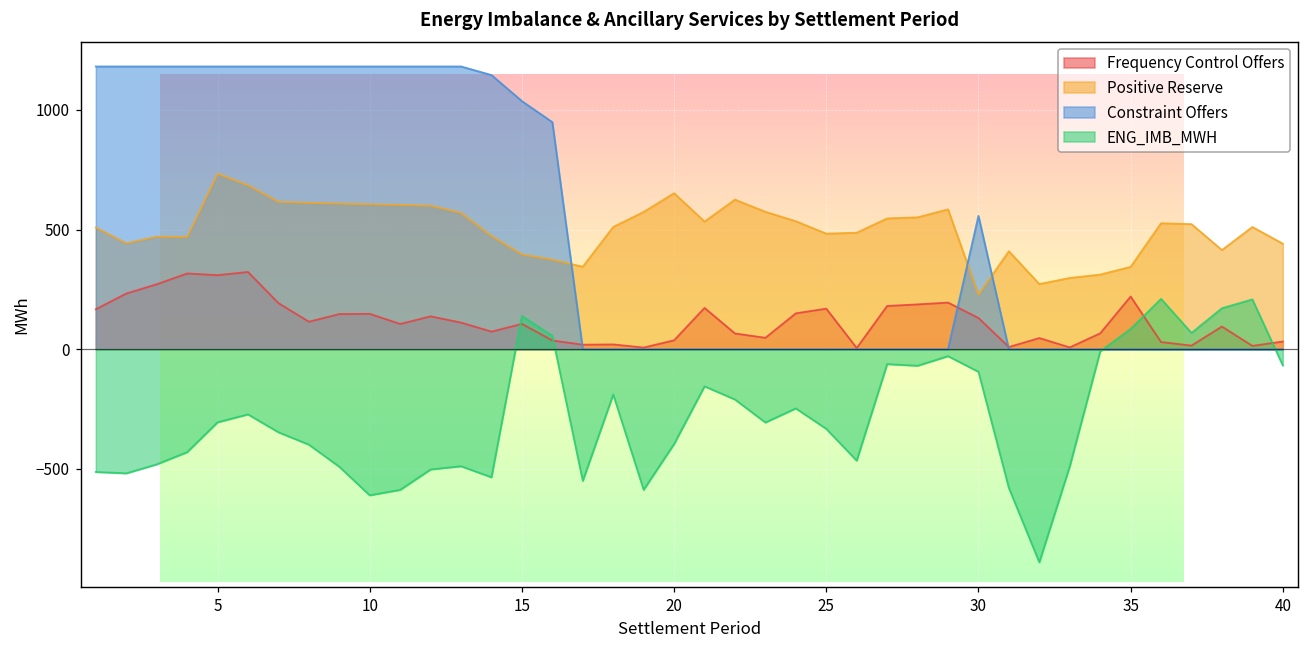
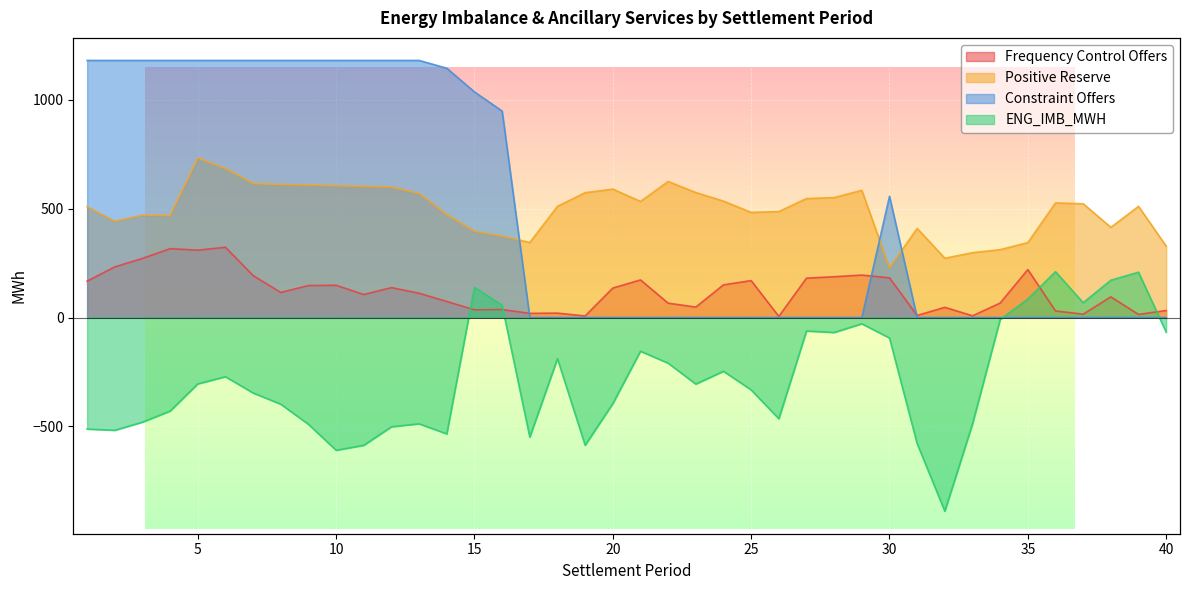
  {
    "Frequency Control Offers": {
      "5": 310,
      "10": 150,
-     "15": 110,
-     "20": 40,
+     "15": 40,
+     "20": 140,
      "25": 170,
-     "30": 130,
+     "30": 180,
      "35": 220,
      "40": 30
    },
    "Positive Reserve": {
      "5": 730,
      "10": 610,
      "15": 400,
-     "20": 650,
+     "20": 590,
      "25": 480,
      "30": 230,
      "35": 340,
-     "40": 440
+     "40": 330
    },
    "Constraint Offers": {
      "5": 1180,
      "10": 1180,
      "15": 1040,
      "30": 560,
      "35": 0
    }
  }
